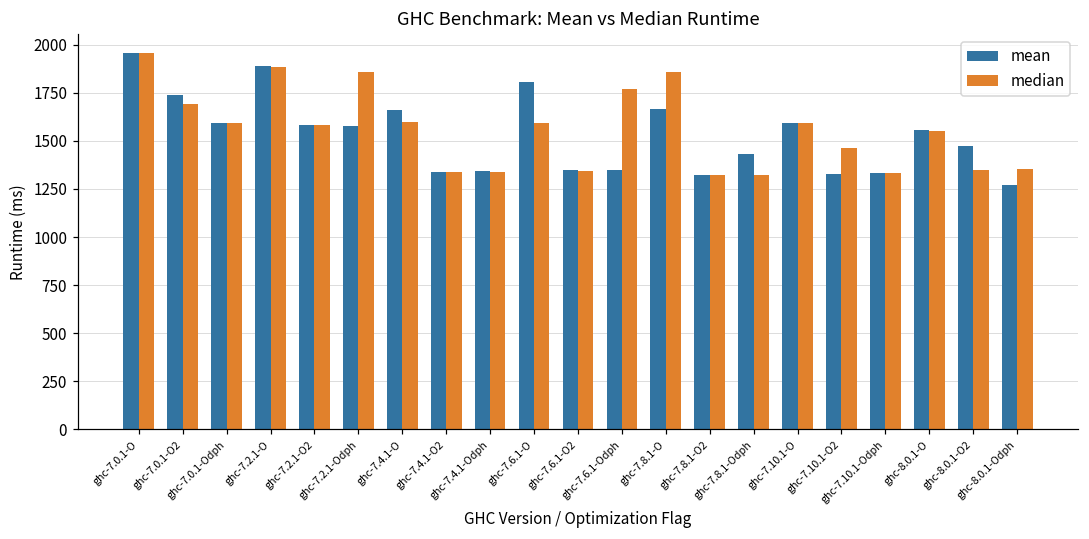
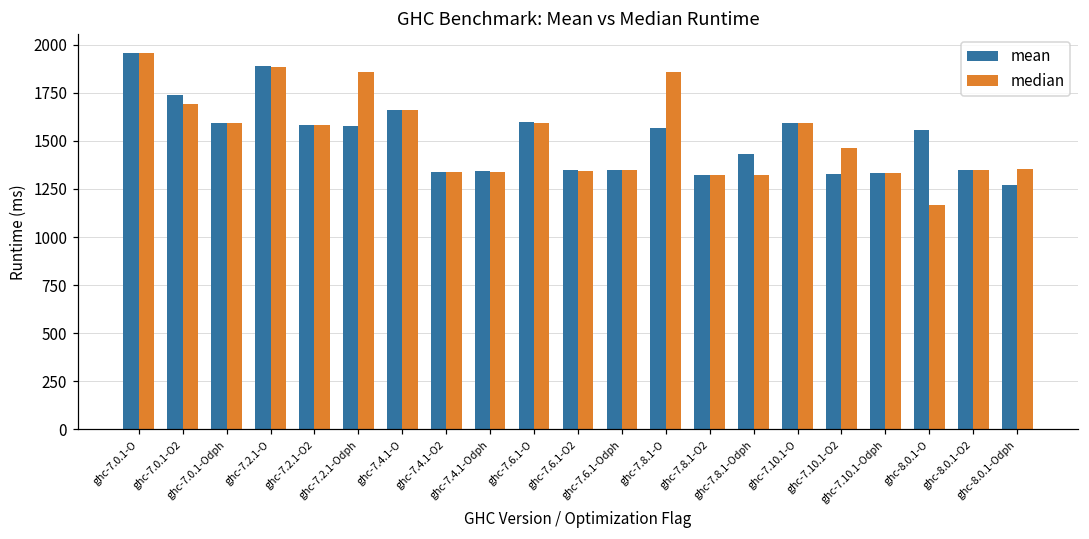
  {
    "mean": {
      "ghc-7.0.1-O": 1960,
      "ghc-7.0.1-O2": 1740,
      "ghc-7.0.1-Odph": 1590,
      "ghc-7.2.1-O": 1890,
      "ghc-7.2.1-O2": 1580,
      "ghc-7.2.1-Odph": 1580,
      "ghc-7.4.1-O": 1660,
      "ghc-7.4.1-O2": 1340,
      "ghc-7.4.1-Odph": 1340,
-     "ghc-7.6.1-O": 1800,
+     "ghc-7.6.1-O": 1600,
      "ghc-7.6.1-O2": 1350,
      "ghc-7.6.1-Odph": 1350,
-     "ghc-7.8.1-O": 1660,
+     "ghc-7.8.1-O": 1570,
      "ghc-7.8.1-O2": 1320,
      "ghc-7.8.1-Odph": 1430,
      "ghc-7.10.1-O": 1590,
      "ghc-7.10.1-O2": 1330,
      "ghc-7.10.1-Odph": 1330,
      "ghc-8.0.1-O": 1560,
-     "ghc-8.0.1-O2": 1470,
+     "ghc-8.0.1-O2": 1350,
      "ghc-8.0.1-Odph": 1270
    },
    "median": {
      "ghc-7.0.1-O": 1960,
      "ghc-7.0.1-O2": 1690,
      "ghc-7.0.1-Odph": 1590,
      "ghc-7.2.1-O": 1890,
      "ghc-7.2.1-O2": 1580,
      "ghc-7.2.1-Odph": 1860,
-     "ghc-7.4.1-O": 1600,
+     "ghc-7.4.1-O": 1660,
      "ghc-7.4.1-O2": 1340,
      "ghc-7.4.1-Odph": 1340,
      "ghc-7.6.1-O": 1590,
      "ghc-7.6.1-O2": 1340,
-     "ghc-7.6.1-Odph": 1770,
+     "ghc-7.6.1-Odph": 1350,
      "ghc-7.8.1-O": 1860,
      "ghc-7.8.1-O2": 1320,
      "ghc-7.8.1-Odph": 1320,
      "ghc-7.10.1-O": 1590,
      "ghc-7.10.1-O2": 1470,
      "ghc-7.10.1-Odph": 1330,
-     "ghc-8.0.1-O": 1550,
+     "ghc-8.0.1-O": 1160,
      "ghc-8.0.1-O2": 1350,
      "ghc-8.0.1-Odph": 1360
    }
  }
